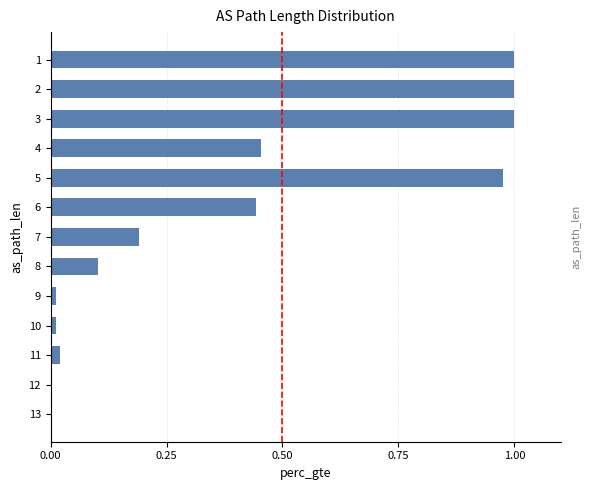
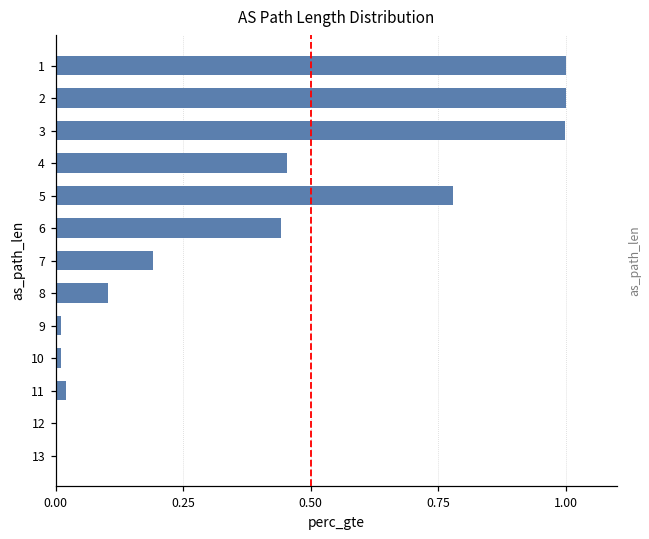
  {
    "1": 1.00,
    "2": 1.00,
    "3": 1.00,
    "4": 0.45,
-   "5": 0.98,
+   "5": 0.78,
    "6": 0.44,
    "7": 0.19,
    "8": 0.10,
    "9": 0.01,
    "10": 0.01,
    "11": 0.02
  }
